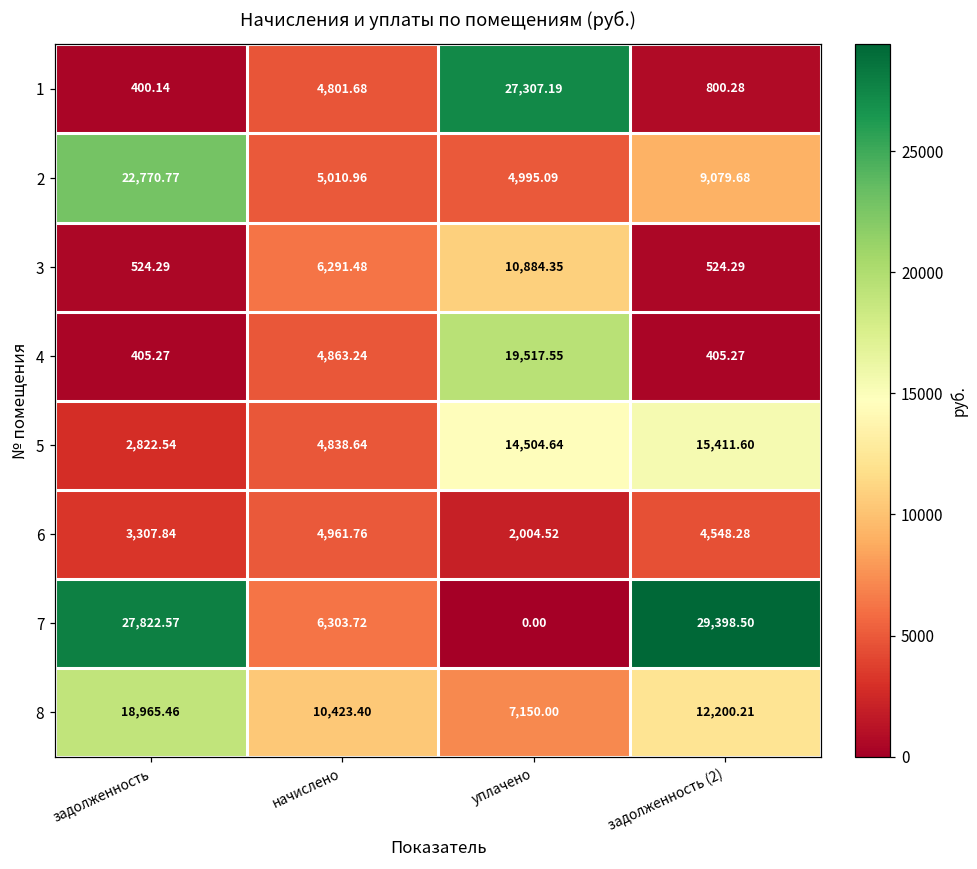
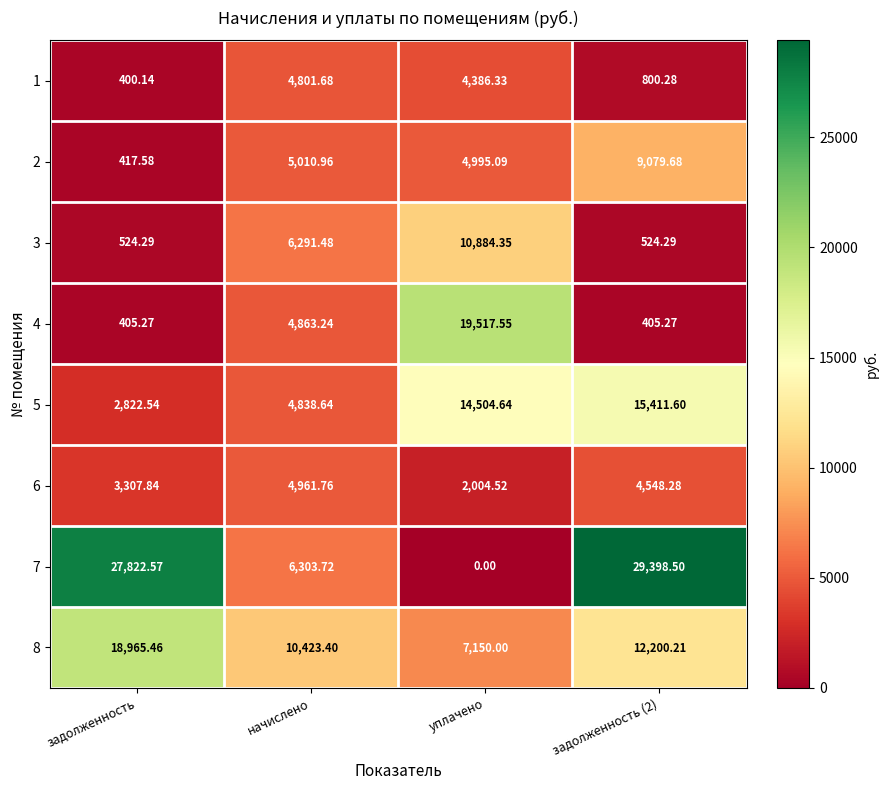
  {
    "1": {
      "задолженность": "400.14",
      "начислено": "4,801.68",
-     "уплачено": "27,307.19",
+     "уплачено": "4,386.33",
      "задолженность (2)": "800.28"
    },
    "2": {
-     "задолженность": "22,770.77",
+     "задолженность": "417.58",
      "начислено": "5,010.96",
      "уплачено": "4,995.09",
      "задолженность (2)": "9,079.68"
    },
    "3": {
      "задолженность": "524.29",
      "начислено": "6,291.48",
      "уплачено": "10,884.35",
      "задолженность (2)": "524.29"
    },
    "4": {
      "задолженность": "405.27",
      "начислено": "4,863.24",
      "уплачено": "19,517.55",
      "задолженность (2)": "405.27"
    },
    "5": {
      "задолженность": "2,822.54",
      "начислено": "4,838.64",
      "уплачено": "14,504.64",
      "задолженность (2)": "15,411.60"
    },
    "6": {
      "задолженность": "3,307.84",
      "начислено": "4,961.76",
      "уплачено": "2,004.52",
      "задолженность (2)": "4,548.28"
    },
    "7": {
      "задолженность": "27,822.57",
      "начислено": "6,303.72",
      "уплачено": "0.00",
      "задолженность (2)": "29,398.50"
    },
    "8": {
      "задолженность": "18,965.46",
      "начислено": "10,423.40",
      "уплачено": "7,150.00",
      "задолженность (2)": "12,200.21"
    }
  }
